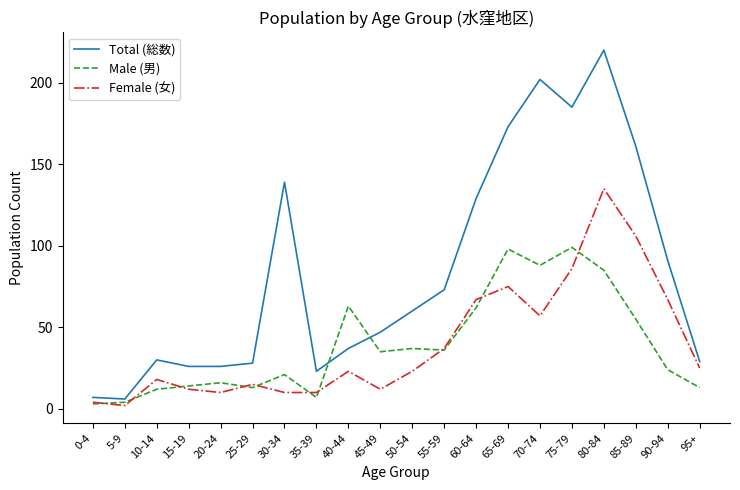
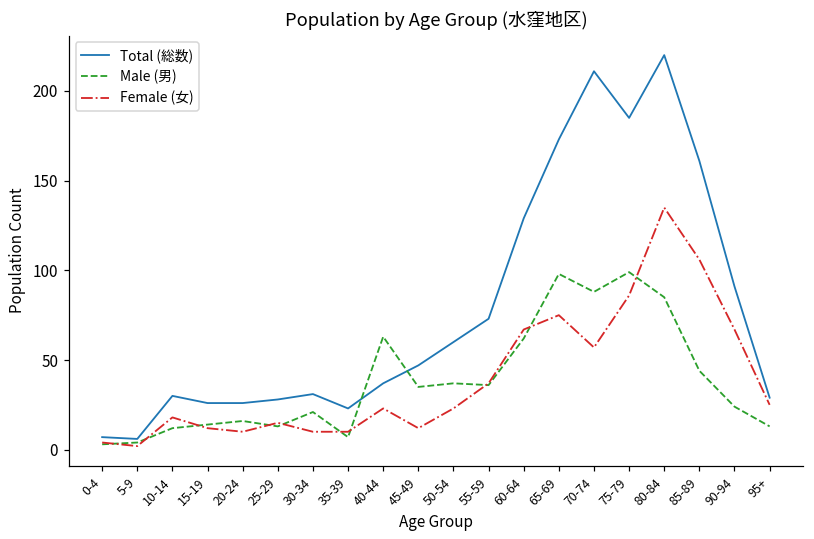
  {
    "Total (総数)": {
      "0-4": 7,
      "5-9": 6,
      "10-14": 30,
      "15-19": 26,
      "20-24": 26,
      "25-29": 28,
-     "30-34": 139,
+     "30-34": 31,
      "35-39": 23,
      "40-44": 37,
      "45-49": 47,
      "50-54": 60,
      "55-59": 73,
      "60-64": 129,
      "65-69": 173,
-     "70-74": 202,
+     "70-74": 211,
      "75-79": 185,
      "80-84": 220,
      "85-89": 161,
      "90-94": 91,
      "95+": 29
    },
    "Male (男)": {
      "5-9": 4,
      "10-14": 12,
      "15-19": 14,
      "20-24": 16,
      "25-29": 13,
      "30-34": 21,
      "35-39": 7,
      "40-44": 63,
      "45-49": 35,
      "50-54": 37,
      "60-64": 62,
      "65-69": 98,
      "70-74": 88,
      "75-79": 99,
      "80-84": 85,
-     "85-89": 55,
+     "85-89": 44,
      "90-94": 24,
      "95+": 13
    },
    "Female (女)": {
      "5-9": 2,
      "10-14": 18,
      "15-19": 12,
      "20-24": 10,
      "25-29": 15,
      "30-34": 10,
      "35-39": 10,
      "40-44": 23,
      "45-49": 12,
      "50-54": 23,
      "60-64": 67,
      "65-69": 75,
      "70-74": 57,
      "75-79": 86,
      "80-84": 135,
      "85-89": 106,
      "90-94": 67,
      "95+": 25
    }
  }
